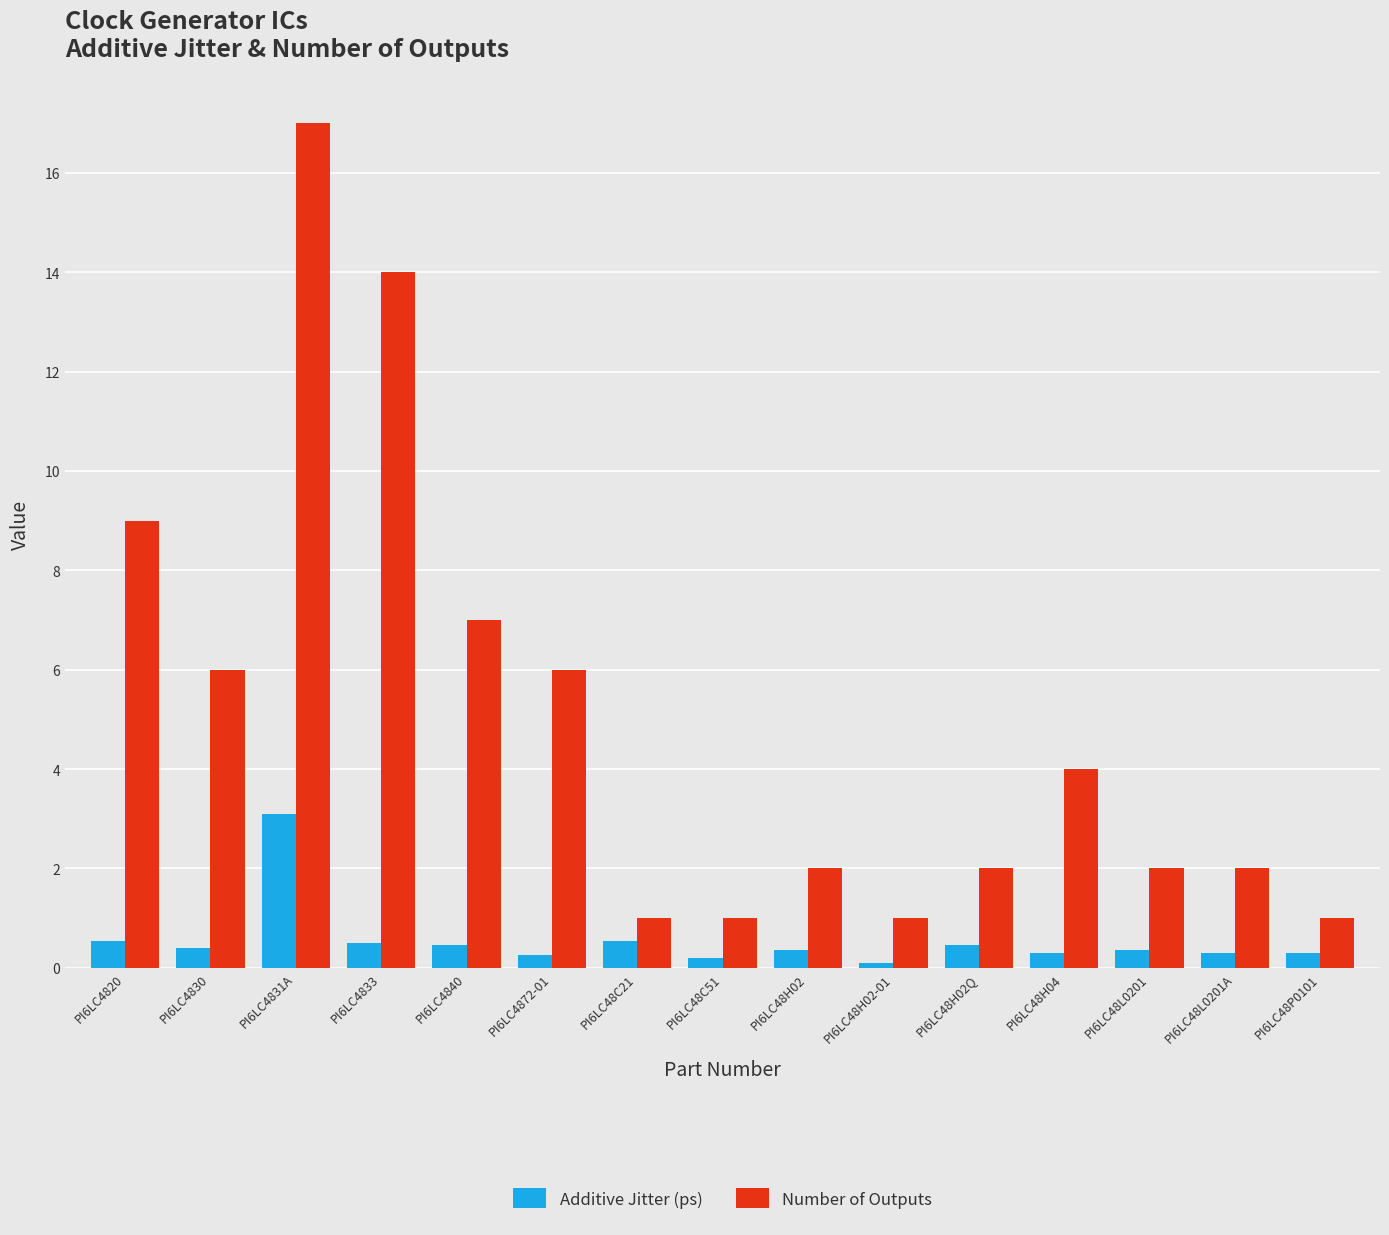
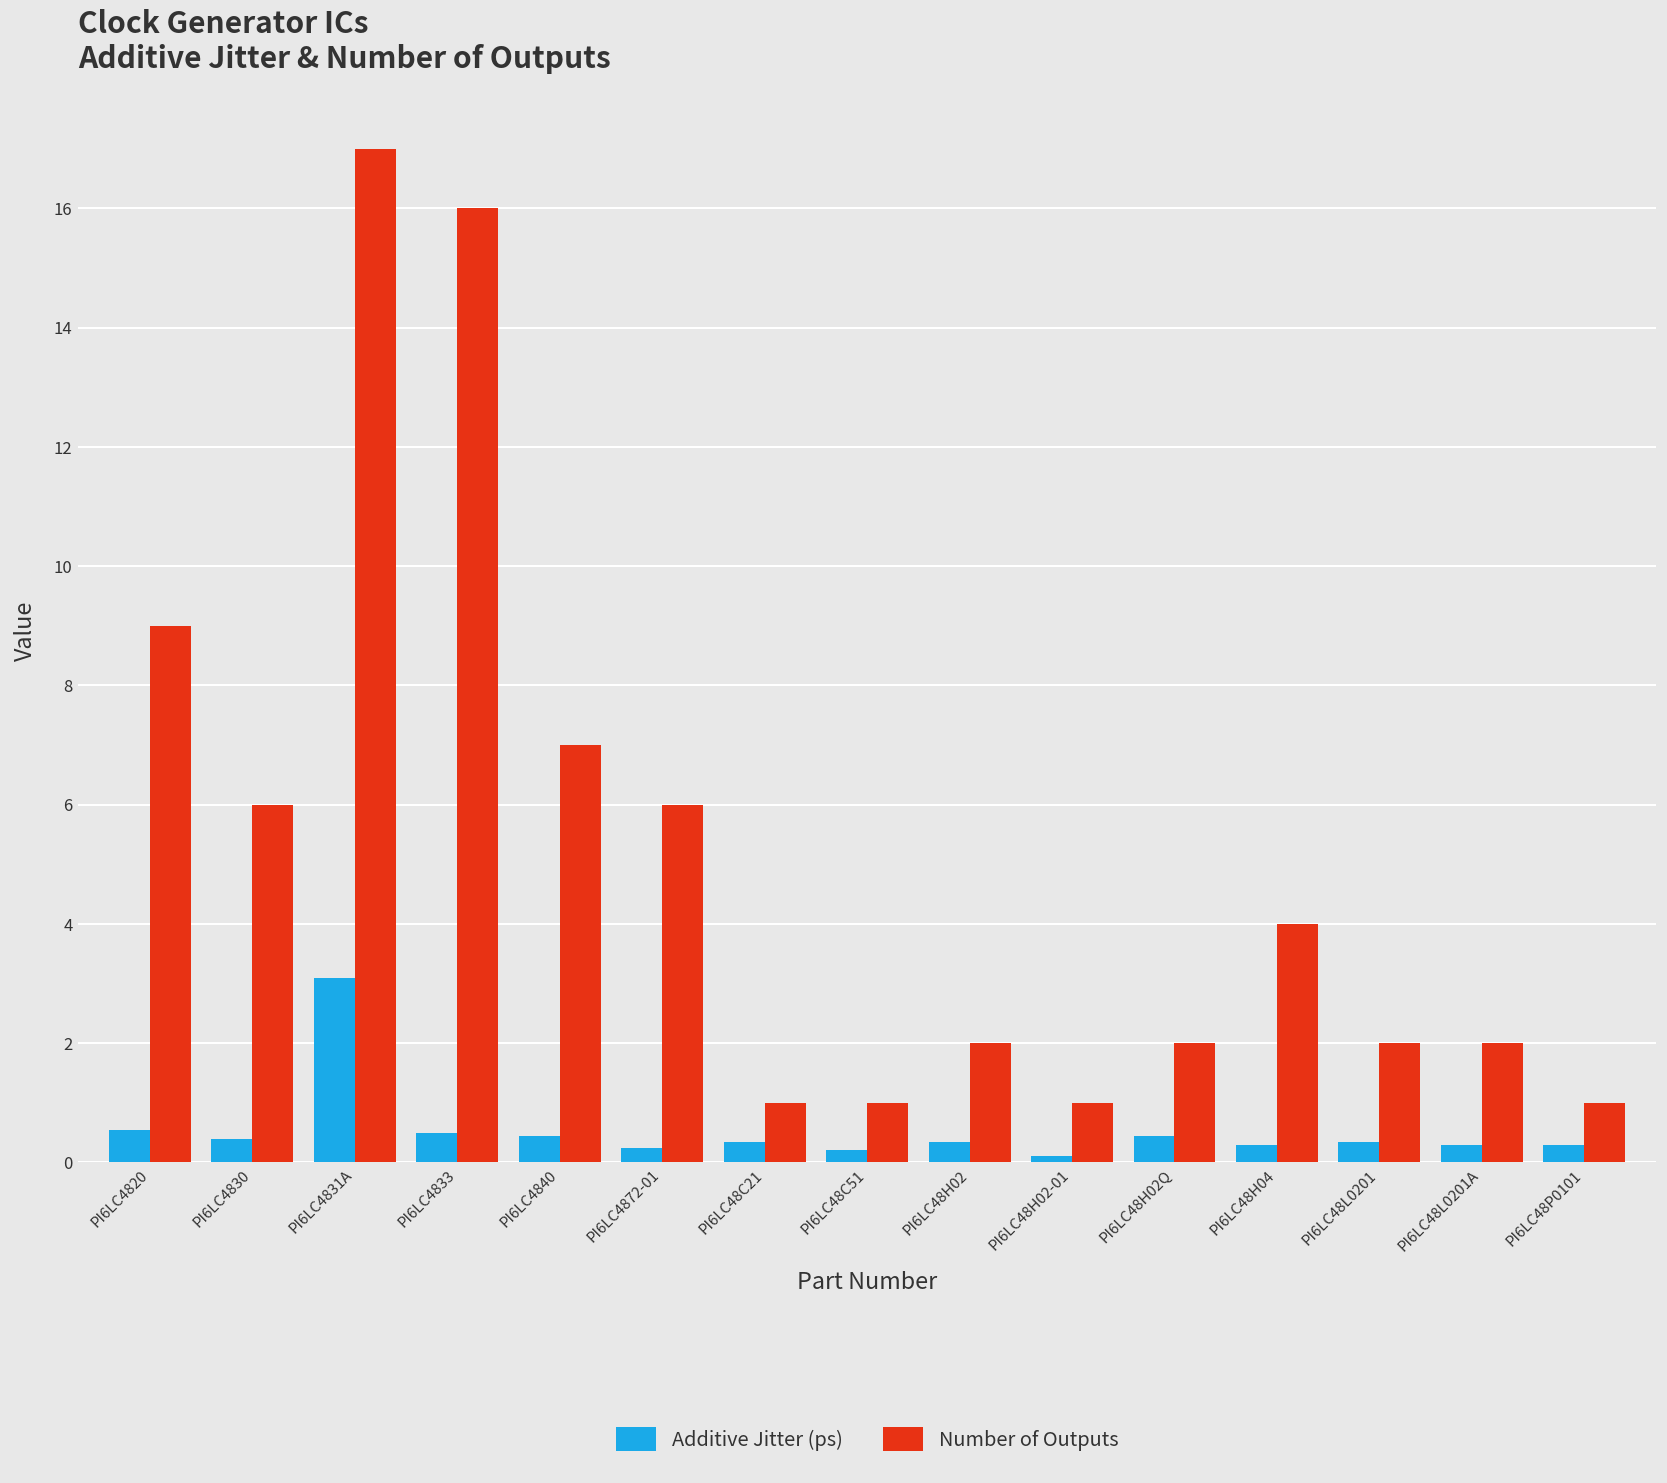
  {
    "Additive Jitter (ps)": {
      "PI6LC4820": 0.5,
      "PI6LC4830": 0.4,
      "PI6LC4831A": 3.1,
      "PI6LC4833": 0.5,
      "PI6LC4840": 0.5,
      "PI6LC4872-01": 0.3,
-     "PI6LC48C21": 0.6,
+     "PI6LC48C21": 0.4,
      "PI6LC48C51": 0.2,
      "PI6LC48H02": 0.4,
      "PI6LC48H02-01": 0.1,
      "PI6LC48H02Q": 0.5,
      "PI6LC48H04": 0.3,
      "PI6LC48L0201": 0.4,
      "PI6LC48L0201A": 0.3,
      "PI6LC48P0101": 0.3
    },
    "Number of Outputs": {
      "PI6LC4820": 9,
      "PI6LC4830": 6,
      "PI6LC4831A": 17,
-     "PI6LC4833": 14,
+     "PI6LC4833": 16,
      "PI6LC4840": 7,
      "PI6LC4872-01": 6,
      "PI6LC48C21": 1,
      "PI6LC48C51": 1,
      "PI6LC48H02": 2,
      "PI6LC48H02-01": 1,
      "PI6LC48H02Q": 2,
      "PI6LC48H04": 4,
      "PI6LC48L0201": 2,
      "PI6LC48L0201A": 2,
      "PI6LC48P0101": 1
    }
  }
